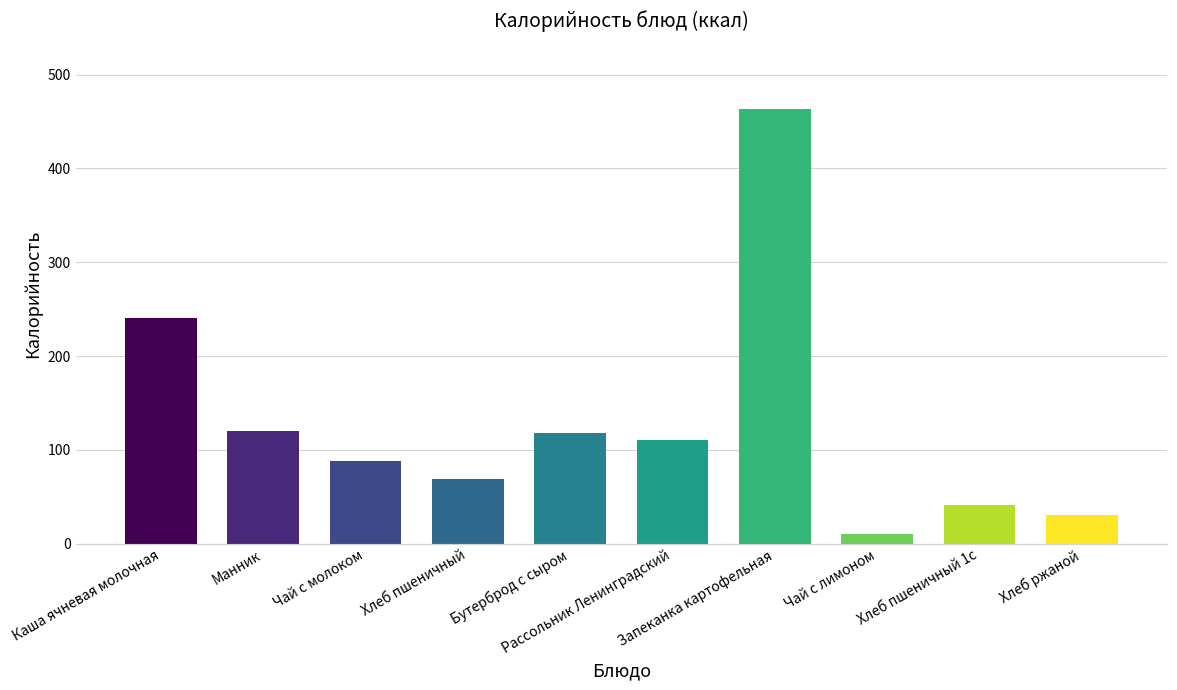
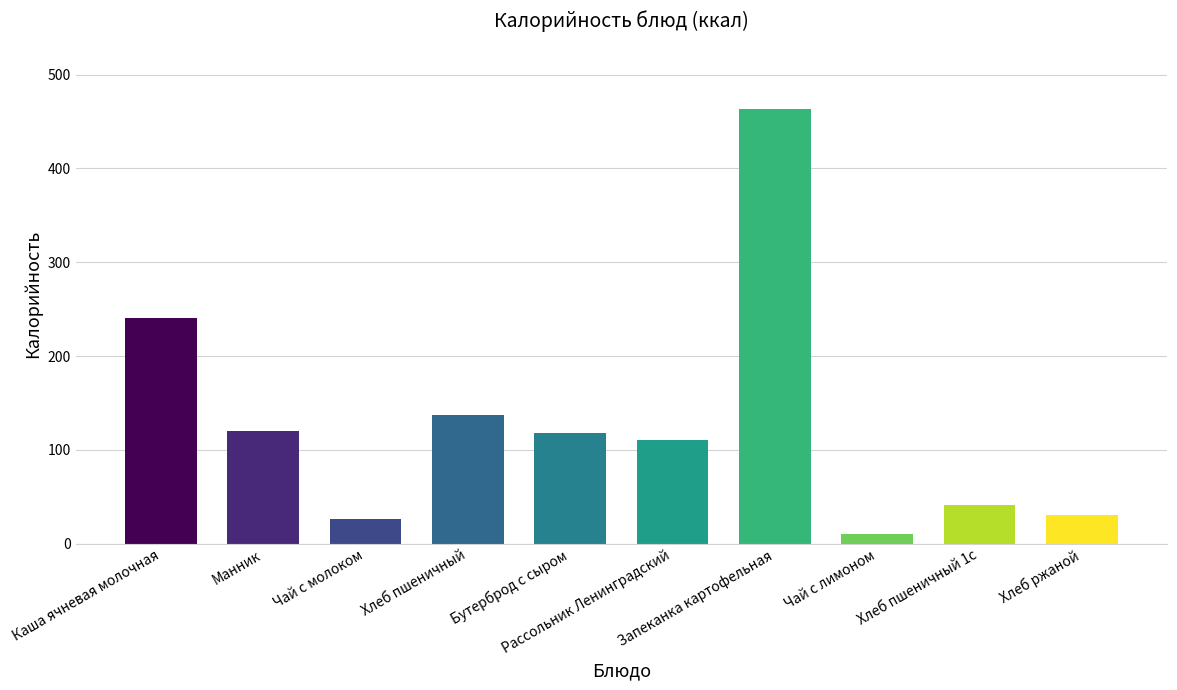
  {
    "Каша ячневая молочная": 240,
    "Манник": 120,
-   "Чай с молоком": 90,
-   "Хлеб пшеничный": 70,
+   "Чай с молоком": 30,
+   "Хлеб пшеничный": 140,
    "Бутерброд с сыром": 120,
    "Рассольник Ленинградский": 110,
    "Запеканка картофельная": 460,
    "Чай с лимоном": 10,
    "Хлеб пшеничный 1с": 40,
    "Хлеб ржаной": 30
  }
